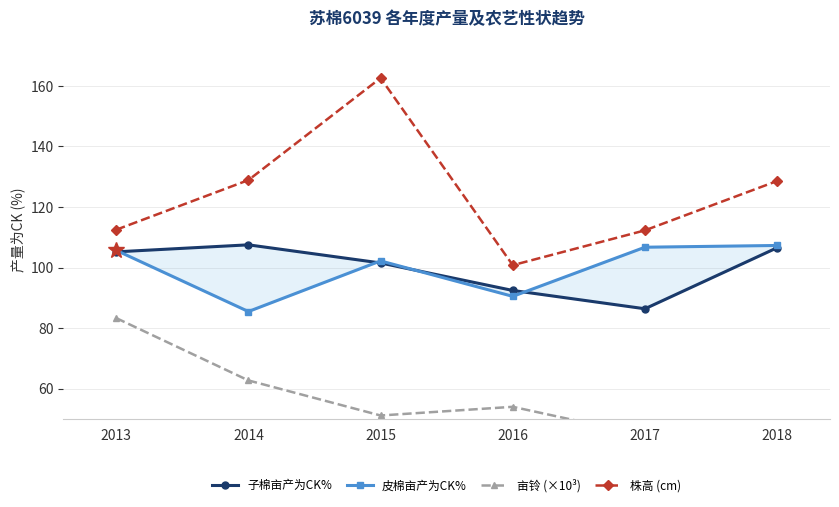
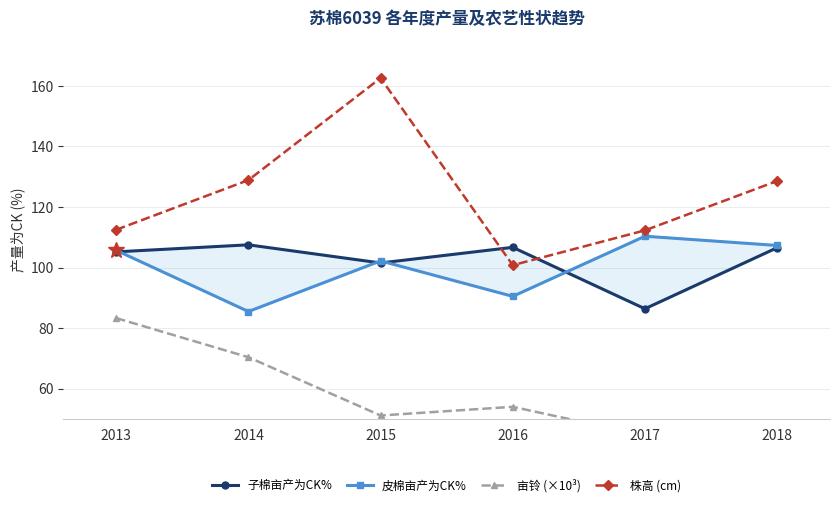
  {
    "子棉亩产为CK%": {
-     "2016": 92,
+     "2016": 107,
      "2017": 86
    },
    "皮棉亩产为CK%": {
      "2014": 85,
      "2016": 91,
-     "2017": 107
+     "2017": 110
    },
    "亩铃 (×10³)": {
      "2013": 83,
-     "2014": 63,
+     "2014": 70,
      "2015": 51,
      "2016": 54
    }
  }
